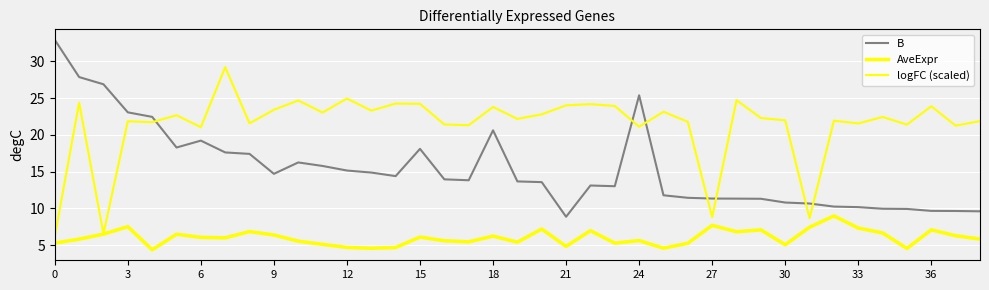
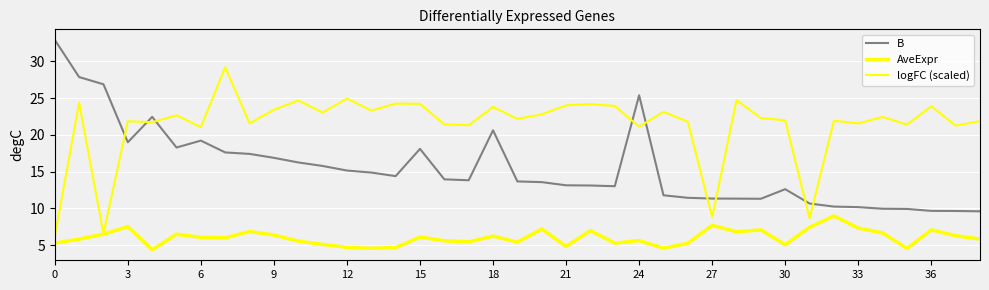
  {
    "B": {
      "0": 33,
-     "3": 23,
+     "3": 19,
      "6": 19,
-     "9": 15,
+     "9": 17,
      "12": 15,
      "15": 18,
      "18": 21,
-     "21": 9,
+     "21": 13,
      "24": 25,
      "27": 11,
-     "30": 11,
+     "30": 13,
      "33": 10,
      "36": 10
    }
  }
